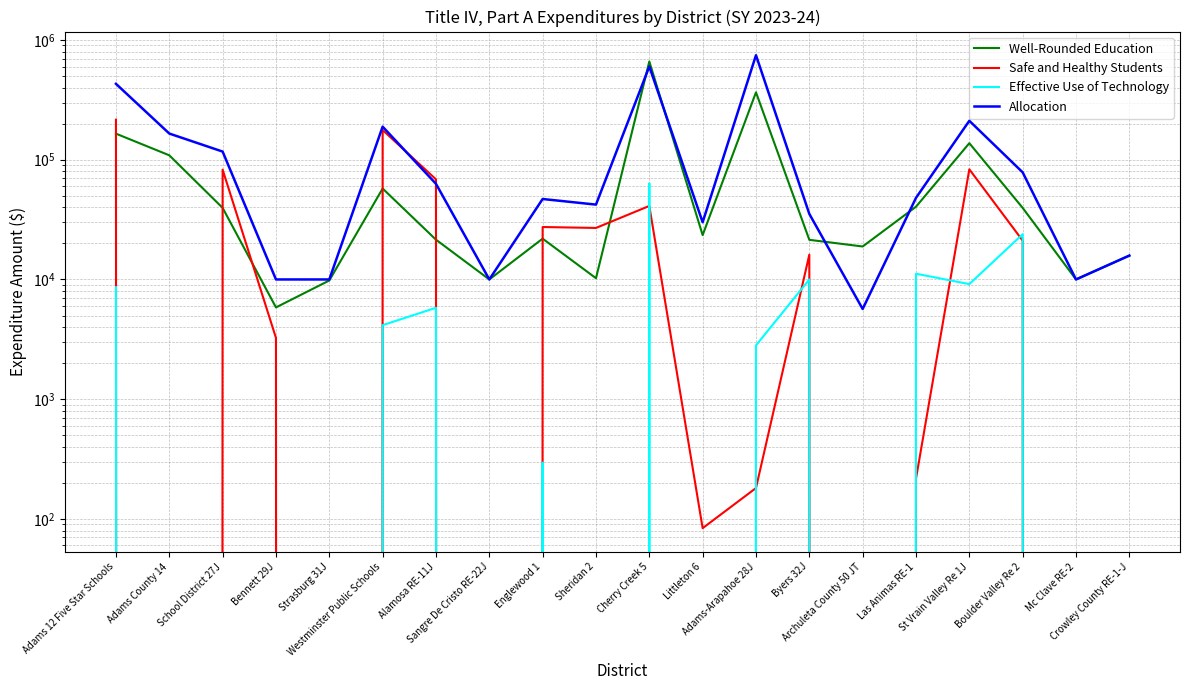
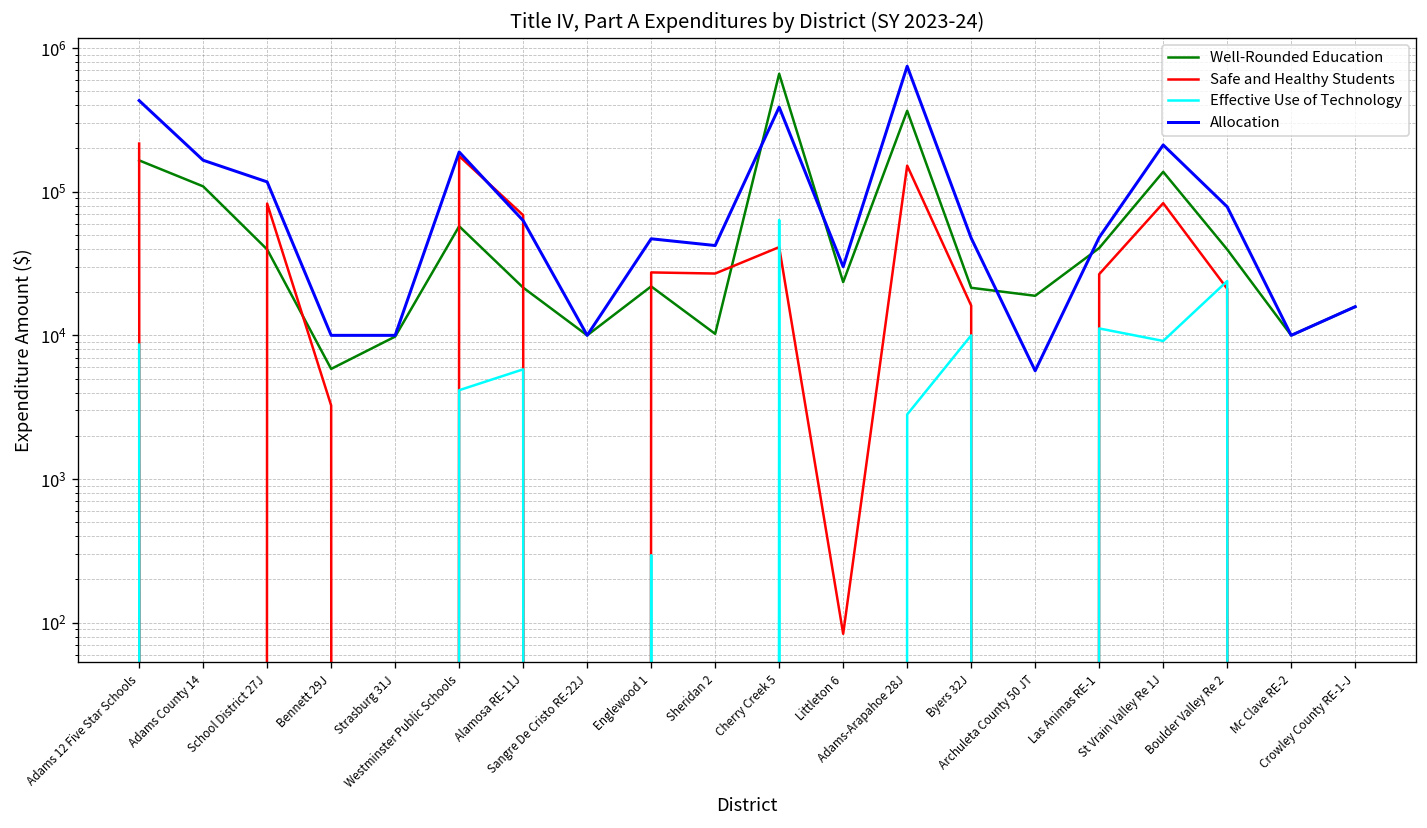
  {
    "Well-Rounded Education": {
      "Adams 12 Five Star Schools": 170000,
      "Adams County 14": 110000,
      "School District 27J": 40000,
      "Bennett 29J": 6000,
      "Westminster Public Schools": 60000,
      "Alamosa RE-11J": 21000,
      "Englewood 1": 22000,
      "Sheridan 2": 10000,
      "Cherry Creek 5": 700000,
      "Littleton 6": 23000,
      "Adams-Arapahoe 28J": 370000,
      "Byers 32J": 21000,
      "Archuleta County 50 JT": 19000,
      "Las Animas RE-1": 41000,
      "St Vrain Valley Re 1J": 140000,
      "Boulder Valley Re 2": 40000
    },
    "Safe and Healthy Students": {
      "Adams 12 Five Star Schools": 220000,
      "School District 27J": 80000,
      "Bennett 29J": 3300,
      "Westminster Public Schools": 180000,
      "Alamosa RE-11J": 70000,
      "Englewood 1": 27000,
      "Sheridan 2": 27000,
      "Cherry Creek 5": 41000,
      "Littleton 6": 80,
-     "Adams-Arapahoe 28J": 180,
+     "Adams-Arapahoe 28J": 150000,
      "Byers 32J": 16000,
-     "Las Animas RE-1": 220,
+     "Las Animas RE-1": 27000,
      "St Vrain Valley Re 1J": 80000,
      "Boulder Valley Re 2": 21000
    },
    "Effective Use of Technology": {
      "Adams 12 Five Star Schools": 9000,
      "Westminster Public Schools": 4200,
      "Alamosa RE-11J": 6000,
      "Englewood 1": 300,
      "Cherry Creek 5": 60000,
      "Adams-Arapahoe 28J": 2800,
      "Byers 32J": 10000,
      "Las Animas RE-1": 11000,
      "St Vrain Valley Re 1J": 9000,
      "Boulder Valley Re 2": 24000
    },
    "Allocation": {
      "Adams 12 Five Star Schools": 430000,
      "Adams County 14": 170000,
      "School District 27J": 120000,
      "Bennett 29J": 10000,
      "Westminster Public Schools": 190000,
      "Alamosa RE-11J": 60000,
      "Englewood 1": 47000,
      "Sheridan 2": 42000,
-     "Cherry Creek 5": 600000,
+     "Cherry Creek 5": 390000,
      "Littleton 6": 30000,
      "Adams-Arapahoe 28J": 700000,
-     "Byers 32J": 35000,
+     "Byers 32J": 48000,
      "Archuleta County 50 JT": 6000,
      "Las Animas RE-1": 48000,
      "St Vrain Valley Re 1J": 210000,
      "Boulder Valley Re 2": 80000
    }
  }
